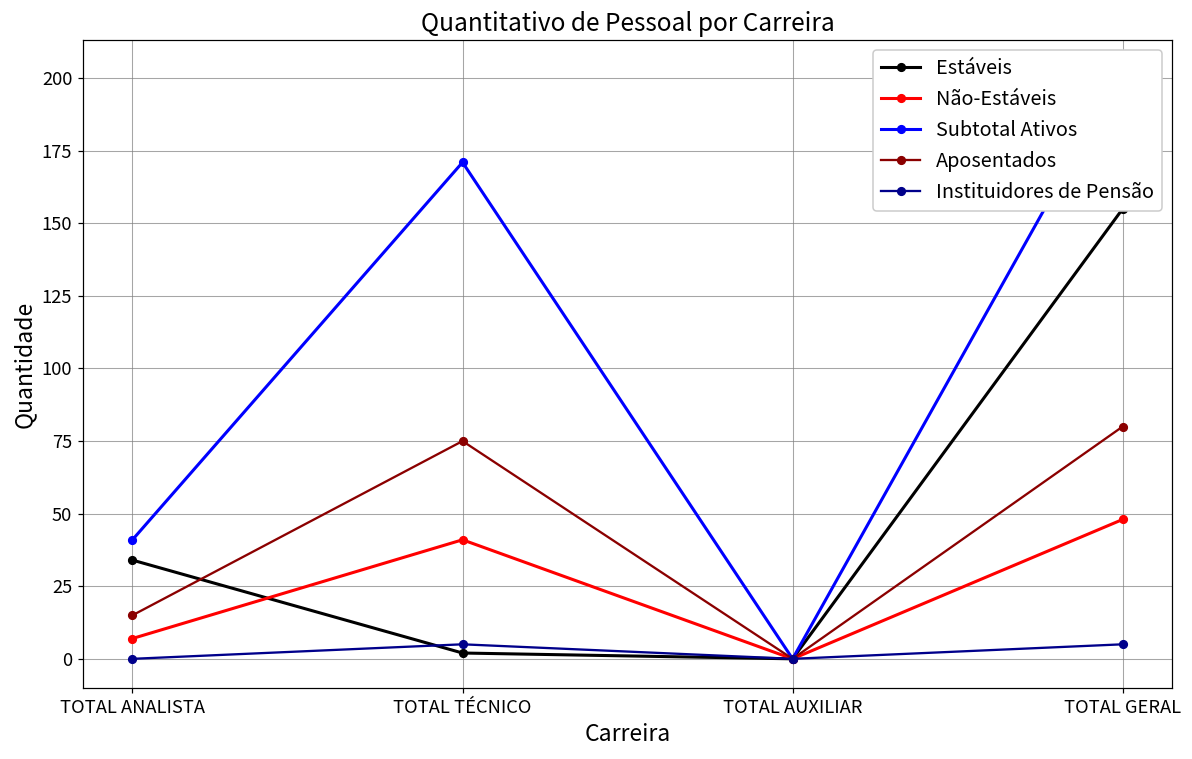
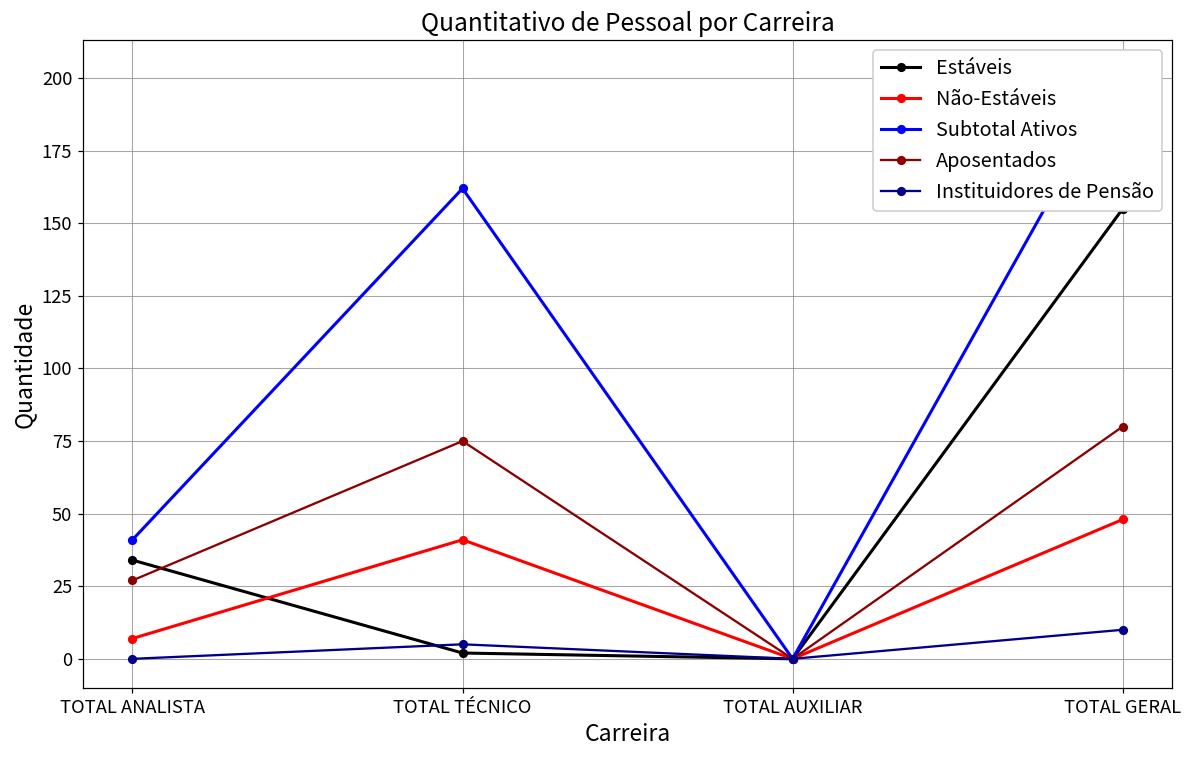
  {
    "Estáveis": {
      "TOTAL ANALISTA": 34,
      "TOTAL TÉCNICO": 2,
      "TOTAL GERAL": 155
    },
    "Não-Estáveis": {
      "TOTAL ANALISTA": 7,
      "TOTAL TÉCNICO": 41,
      "TOTAL GERAL": 48
    },
    "Subtotal Ativos": {
      "TOTAL ANALISTA": 41,
-     "TOTAL TÉCNICO": 171
+     "TOTAL TÉCNICO": 162
    },
    "Aposentados": {
-     "TOTAL ANALISTA": 15,
+     "TOTAL ANALISTA": 27,
      "TOTAL TÉCNICO": 75,
      "TOTAL GERAL": 80
    },
    "Instituidores de Pensão": {
      "TOTAL ANALISTA": 0,
      "TOTAL TÉCNICO": 5,
-     "TOTAL GERAL": 5
+     "TOTAL GERAL": 10
    }
  }
